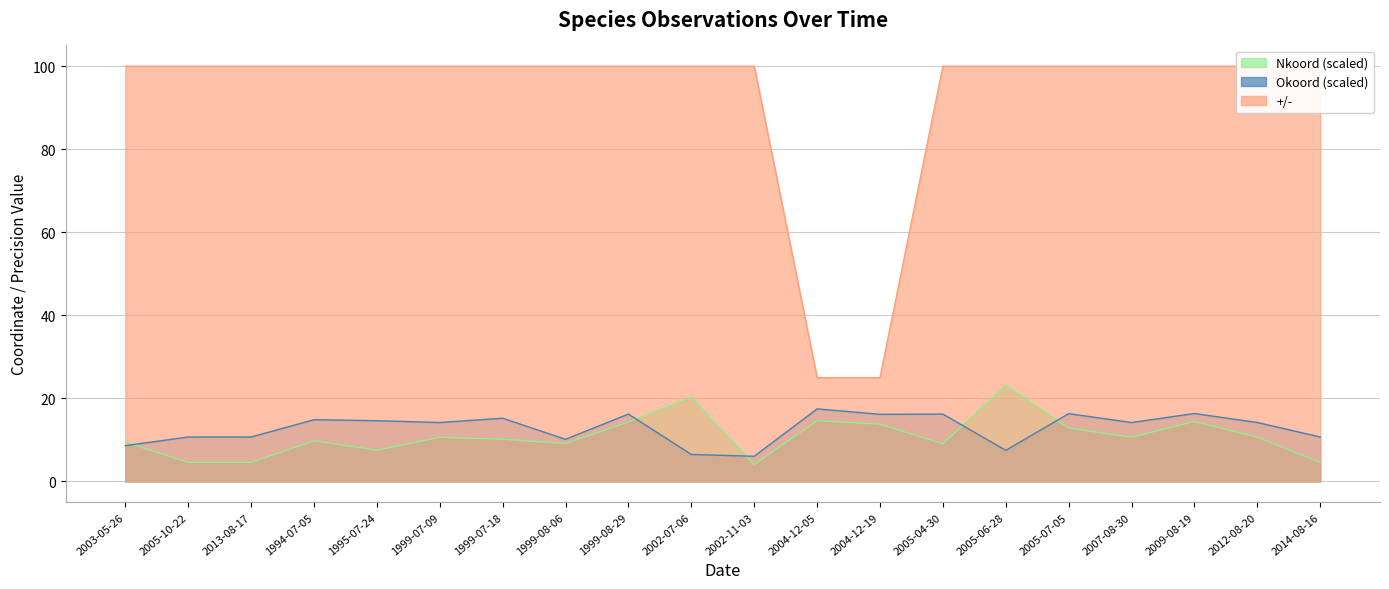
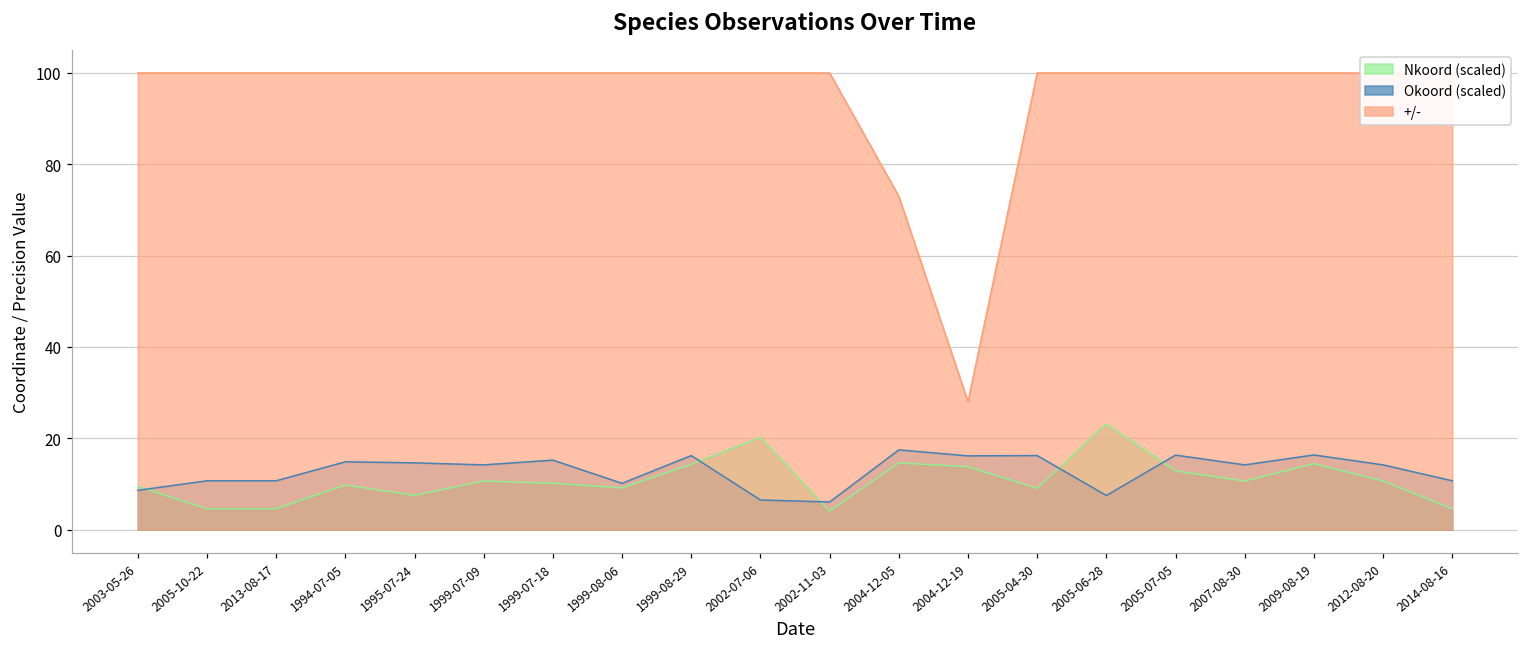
  {
    "+/-": {
      "2003-05-26": 100,
      "2005-10-22": 100,
      "2013-08-17": 100,
      "1994-07-05": 100,
      "1995-07-24": 100,
      "1999-07-09": 100,
      "1999-07-18": 100,
      "1999-08-06": 100,
      "1999-08-29": 100,
      "2002-07-06": 100,
      "2002-11-03": 100,
-     "2004-12-05": 25,
-     "2004-12-19": 25,
+     "2004-12-05": 73,
+     "2004-12-19": 28,
      "2005-04-30": 100,
      "2005-06-28": 100,
      "2005-07-05": 100,
      "2007-08-30": 100,
      "2009-08-19": 100
    }
  }
